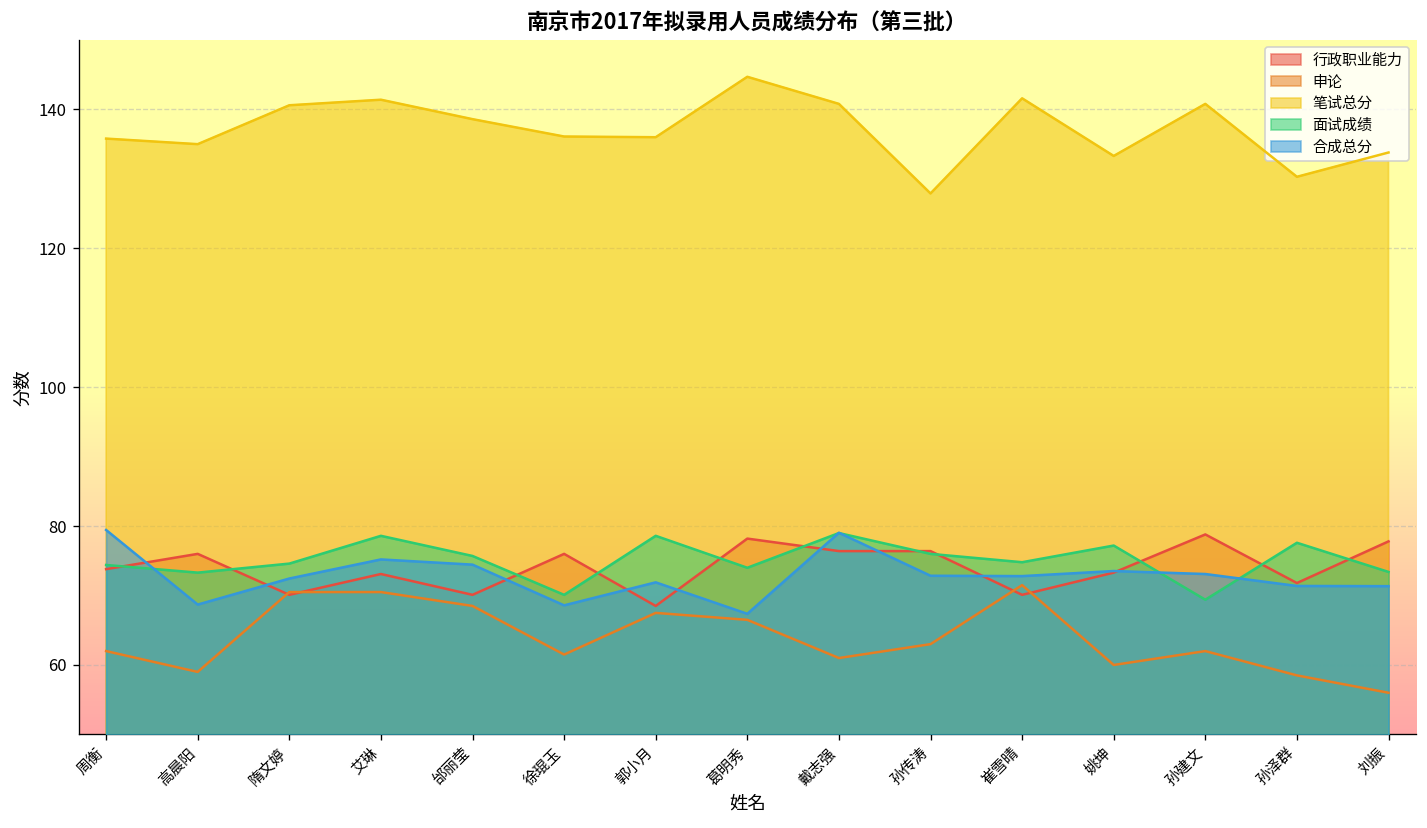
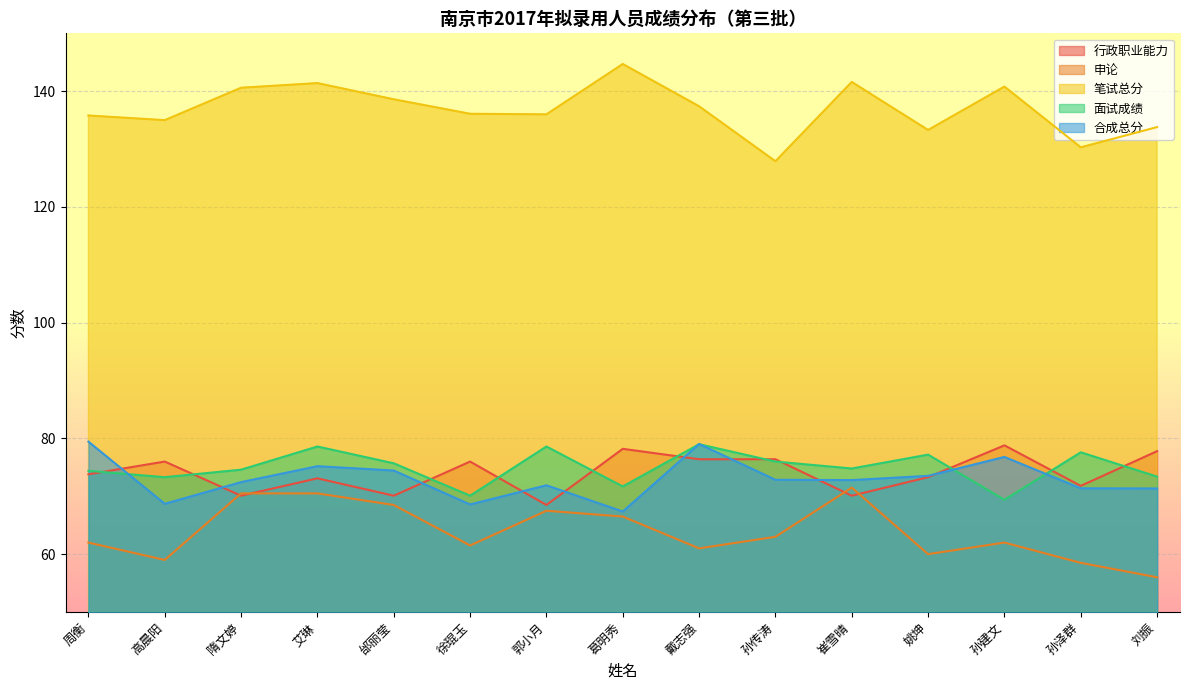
  {
    "笔试总分": {
      "周衡": 136,
      "高晨阳": 135,
      "隋文婷": 141,
      "艾琳": 141,
      "邰丽莹": 139,
      "徐琨玉": 136,
      "郭小月": 136,
      "葛明秀": 145,
-     "戴志强": 141,
+     "戴志强": 137,
      "孙传涛": 128,
      "崔雪晴": 142,
      "姚坤": 133,
      "孙建文": 141,
      "孙泽群": 130
    },
    "面试成绩": {
      "周衡": 74,
      "高晨阳": 73,
      "隋文婷": 75,
      "艾琳": 79,
      "邰丽莹": 76,
      "徐琨玉": 70,
      "郭小月": 79,
-     "葛明秀": 74,
+     "葛明秀": 72,
      "崔雪晴": 75,
      "姚坤": 77,
      "孙建文": 69,
      "孙泽群": 78,
      "刘振": 73
    },
    "合成总分": {
      "周衡": 79,
      "高晨阳": 69,
      "隋文婷": 72,
      "艾琳": 75,
      "邰丽莹": 74,
      "徐琨玉": 69,
      "郭小月": 72,
      "葛明秀": 67,
      "孙传涛": 73,
      "崔雪晴": 73,
-     "孙建文": 73,
+     "孙建文": 77,
      "刘振": 71
    }
  }
